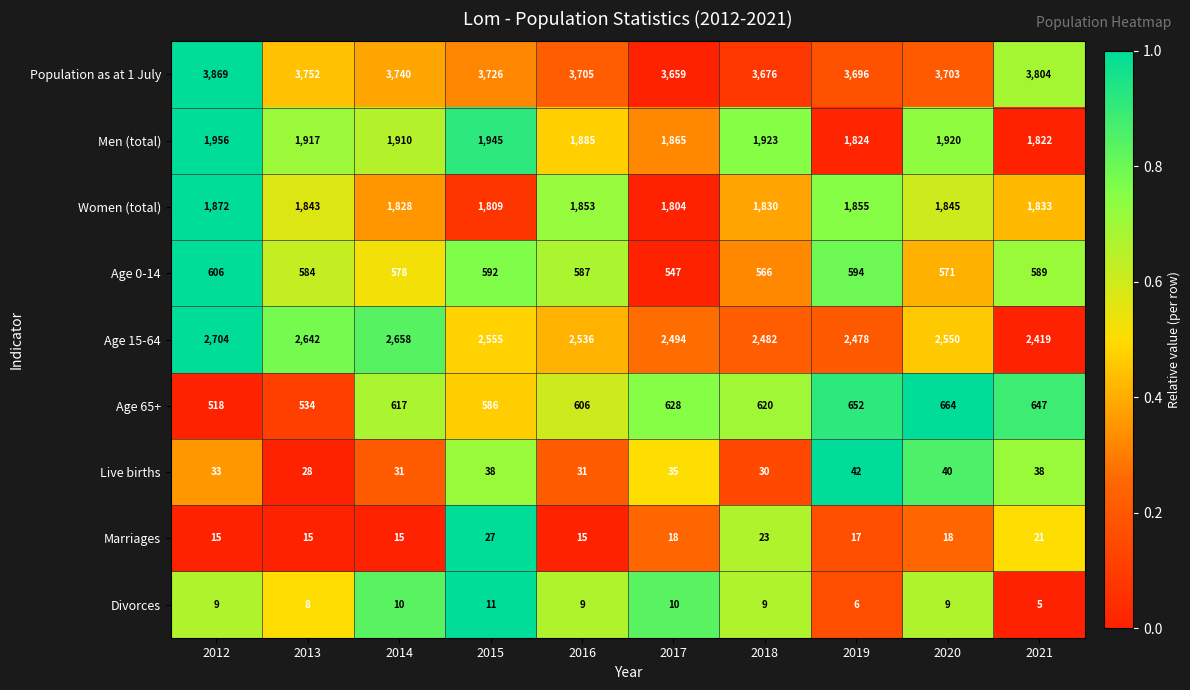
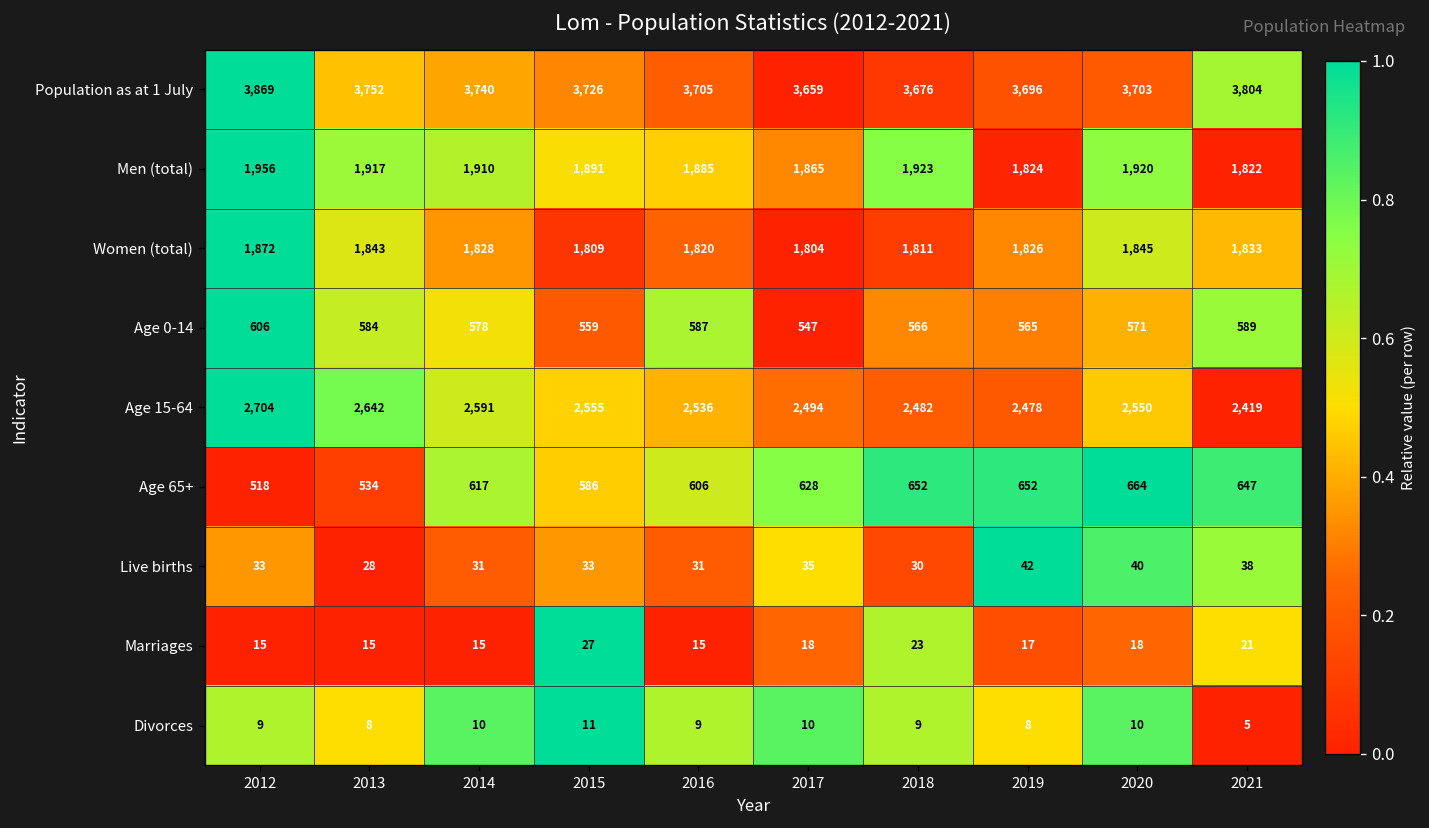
  {
    "Population as at 1 July": {
      "2012": "3,869",
      "2013": "3,752",
      "2014": "3,740",
      "2015": "3,726",
      "2016": "3,705",
      "2017": "3,659",
      "2018": "3,676",
      "2019": "3,696",
      "2020": "3,703",
      "2021": "3,804"
    },
    "Men (total)": {
      "2012": "1,956",
      "2013": "1,917",
      "2014": "1,910",
-     "2015": "1,945",
+     "2015": "1,891",
      "2016": "1,885",
      "2017": "1,865",
      "2018": "1,923",
      "2019": "1,824",
      "2020": "1,920",
      "2021": "1,822"
    },
    "Women (total)": {
      "2012": "1,872",
      "2013": "1,843",
      "2014": "1,828",
      "2015": "1,809",
-     "2016": "1,853",
+     "2016": "1,820",
      "2017": "1,804",
-     "2018": "1,830",
-     "2019": "1,855",
+     "2018": "1,811",
+     "2019": "1,826",
      "2020": "1,845",
      "2021": "1,833"
    },
    "Age 0-14": {
      "2012": "606",
      "2013": "584",
      "2014": "578",
-     "2015": "592",
+     "2015": "559",
      "2016": "587",
      "2017": "547",
      "2018": "566",
-     "2019": "594",
+     "2019": "565",
      "2020": "571",
      "2021": "589"
    },
    "Age 15-64": {
      "2012": "2,704",
      "2013": "2,642",
-     "2014": "2,658",
+     "2014": "2,591",
      "2015": "2,555",
      "2016": "2,536",
      "2017": "2,494",
      "2018": "2,482",
      "2019": "2,478",
      "2020": "2,550",
      "2021": "2,419"
    },
    "Age 65+": {
      "2012": "518",
      "2013": "534",
      "2014": "617",
      "2015": "586",
      "2016": "606",
      "2017": "628",
-     "2018": "620",
+     "2018": "652",
      "2019": "652",
      "2020": "664",
      "2021": "647"
    },
    "Live births": {
      "2012": "33",
      "2013": "28",
      "2014": "31",
-     "2015": "38",
+     "2015": "33",
      "2016": "31",
      "2017": "35",
      "2018": "30",
      "2019": "42",
      "2020": "40",
      "2021": "38"
    },
    "Marriages": {
      "2012": "15",
      "2013": "15",
      "2014": "15",
      "2015": "27",
      "2016": "15",
      "2017": "18",
      "2018": "23",
      "2019": "17",
      "2020": "18",
      "2021": "21"
    },
    "Divorces": {
      "2012": "9",
      "2013": "8",
      "2014": "10",
      "2015": "11",
      "2016": "9",
      "2017": "10",
      "2018": "9",
-     "2019": "6",
-     "2020": "9",
+     "2019": "8",
+     "2020": "10",
      "2021": "5"
    }
  }
